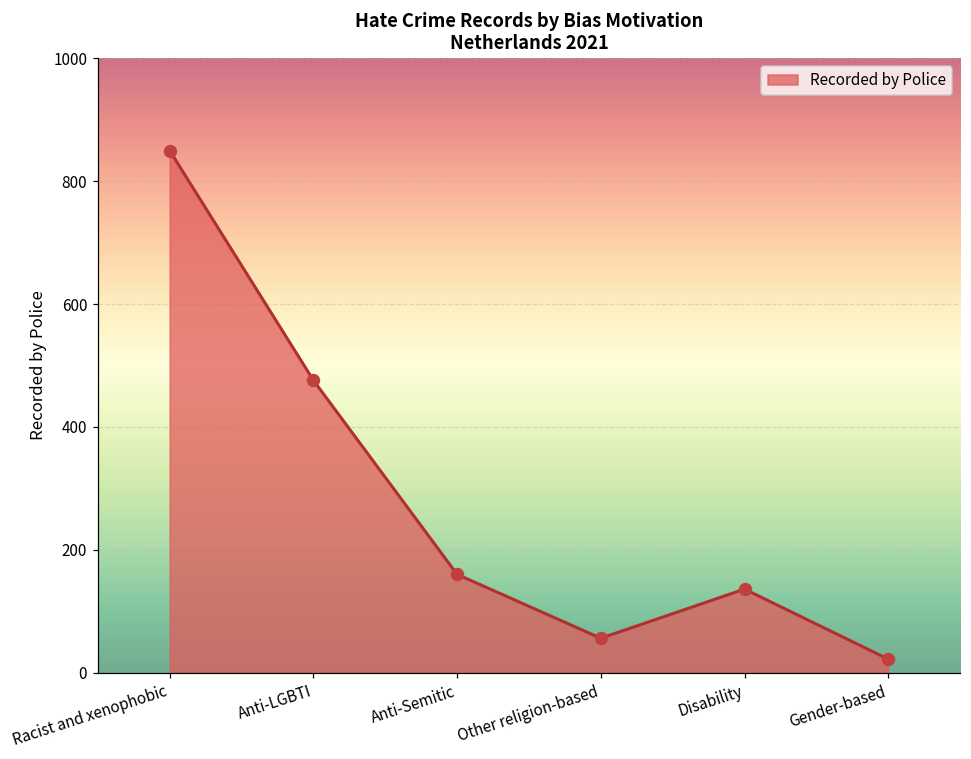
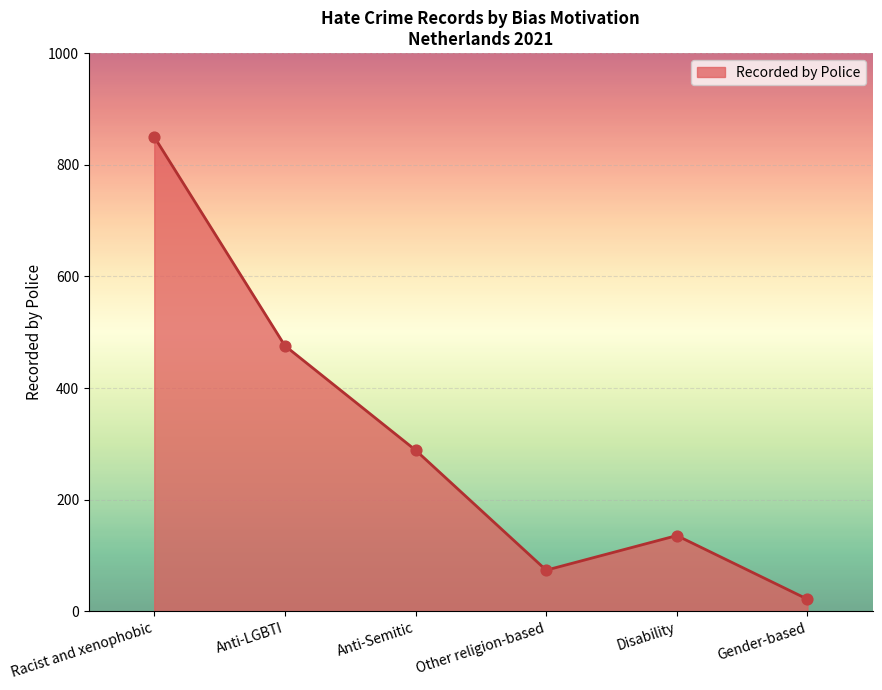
  {
    "Racist and xenophobic": 850,
    "Anti-LGBTI": 480,
-   "Anti-Semitic": 160,
-   "Other religion-based": 60,
+   "Anti-Semitic": 290,
+   "Other religion-based": 70,
    "Disability": 140,
    "Gender-based": 20
  }
